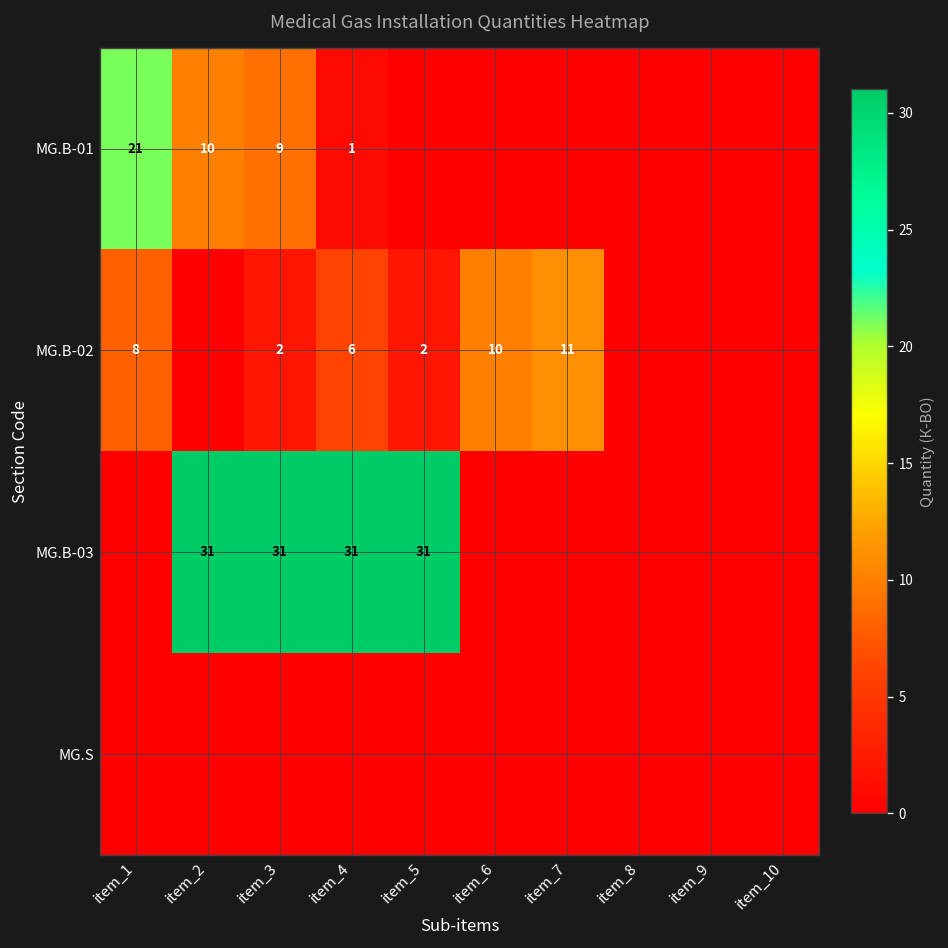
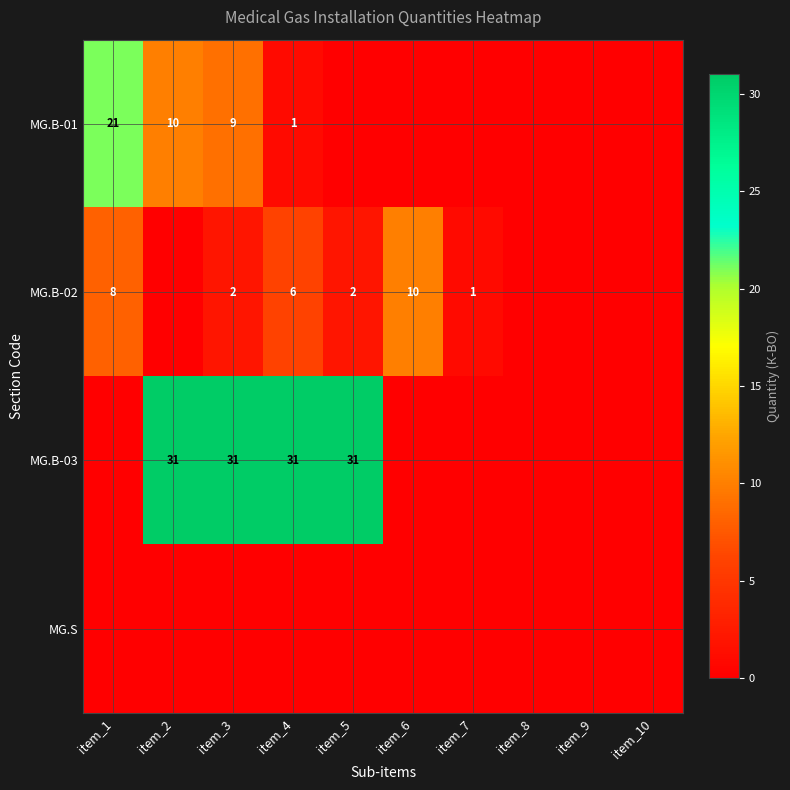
  {
    "MG.B-01": {
      "item_1": 21,
      "item_2": 10,
      "item_3": 9,
      "item_4": 1
    },
    "MG.B-02": {
      "item_1": 8,
      "item_3": 2,
      "item_4": 6,
      "item_5": 2,
      "item_6": 10,
-     "item_7": 11
+     "item_7": 1
    },
    "MG.B-03": {
      "item_2": 31,
      "item_3": 31,
      "item_4": 31,
      "item_5": 31
    }
  }
